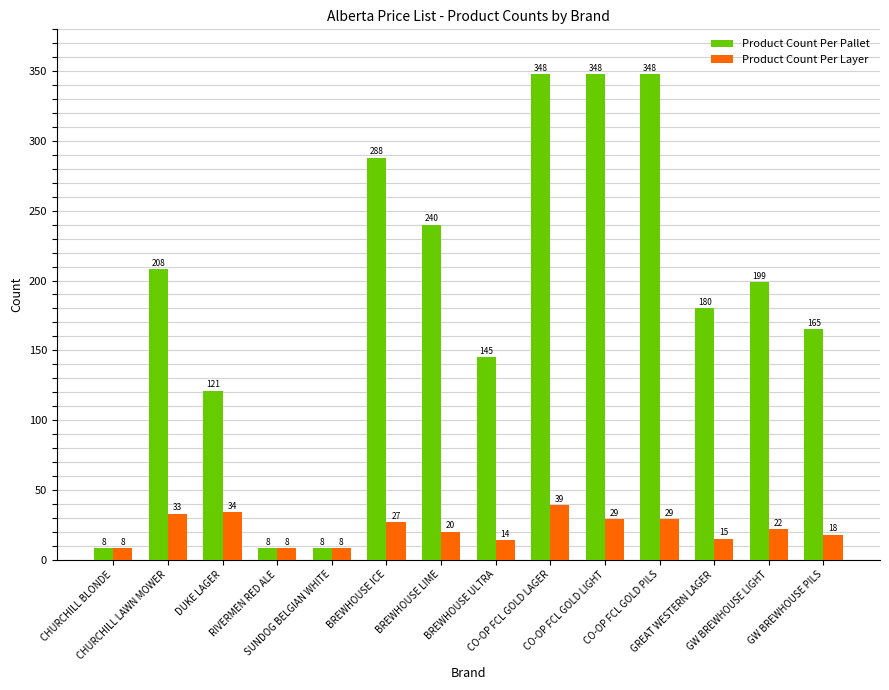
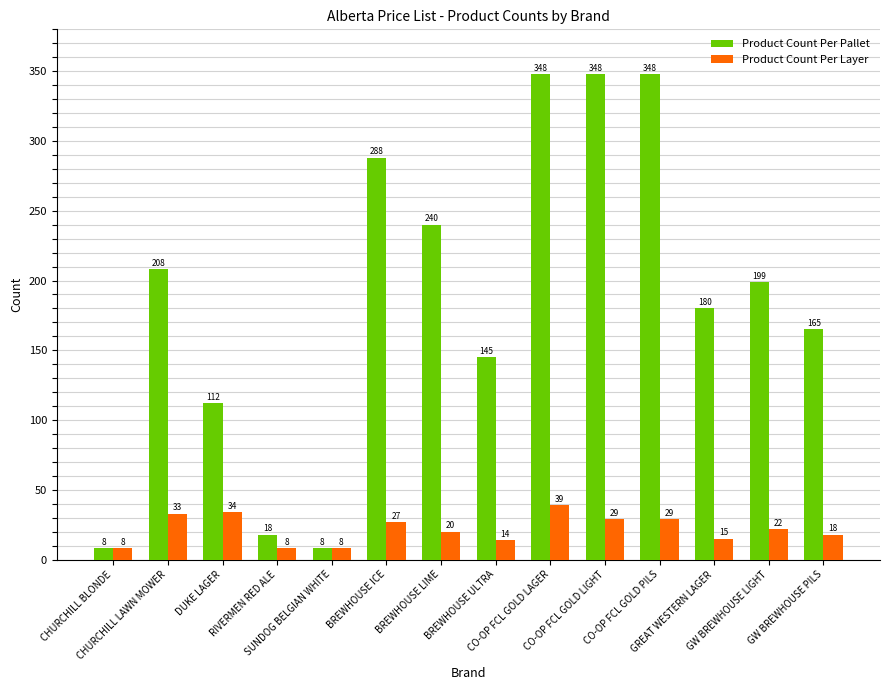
  {
    "Product Count Per Pallet": {
      "CHURCHILL BLONDE": 8,
      "CHURCHILL LAWN MOWER": 208,
-     "DUKE LAGER": 121,
-     "RIVERMEN RED ALE": 8,
+     "DUKE LAGER": 112,
+     "RIVERMEN RED ALE": 18,
      "SUNDOG BELGIAN WHITE": 8,
      "BREWHOUSE ICE": 288,
      "BREWHOUSE LIME": 240,
      "BREWHOUSE ULTRA": 145,
      "CO-OP FCL GOLD LAGER": 348,
      "CO-OP FCL GOLD LIGHT": 348,
      "CO-OP FCL GOLD PILS": 348,
      "GREAT WESTERN LAGER": 180,
      "GW BREWHOUSE LIGHT": 199,
      "GW BREWHOUSE PILS": 165
    },
    "Product Count Per Layer": {
      "CHURCHILL BLONDE": 8,
      "CHURCHILL LAWN MOWER": 33,
      "DUKE LAGER": 34,
      "RIVERMEN RED ALE": 8,
      "SUNDOG BELGIAN WHITE": 8,
      "BREWHOUSE ICE": 27,
      "BREWHOUSE LIME": 20,
      "BREWHOUSE ULTRA": 14,
      "CO-OP FCL GOLD LAGER": 39,
      "CO-OP FCL GOLD LIGHT": 29,
      "CO-OP FCL GOLD PILS": 29,
      "GREAT WESTERN LAGER": 15,
      "GW BREWHOUSE LIGHT": 22,
      "GW BREWHOUSE PILS": 18
    }
  }
